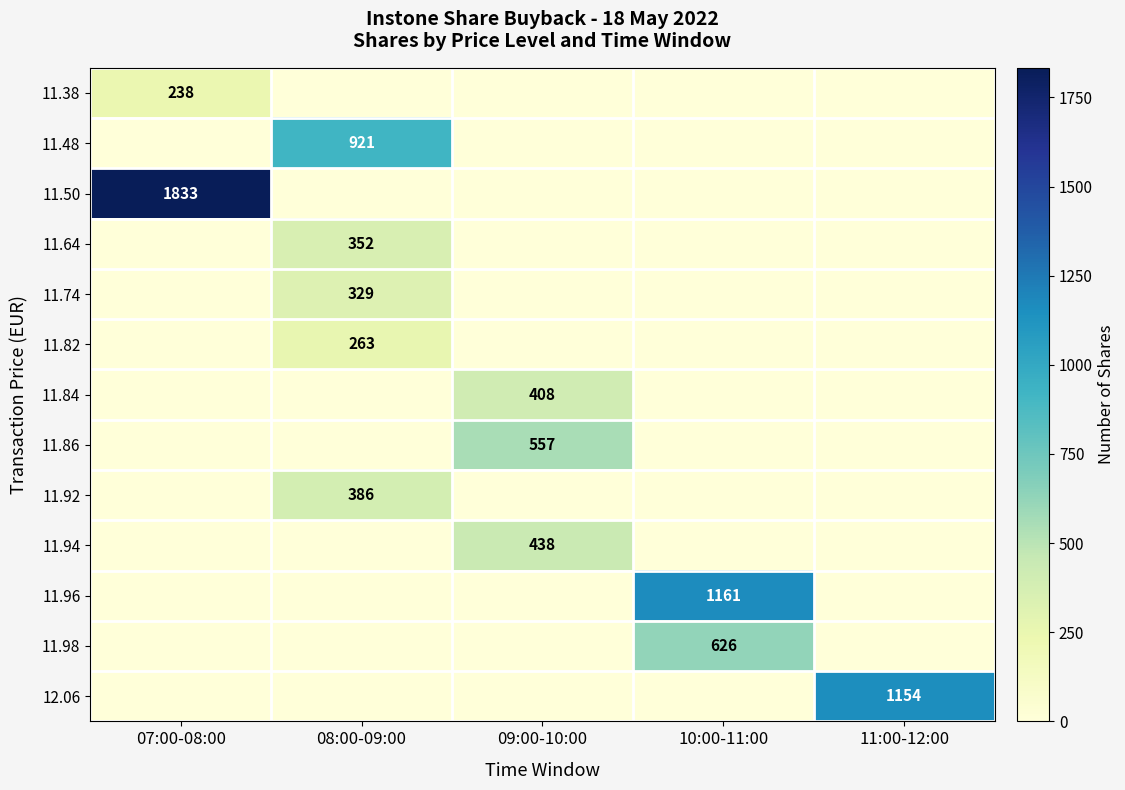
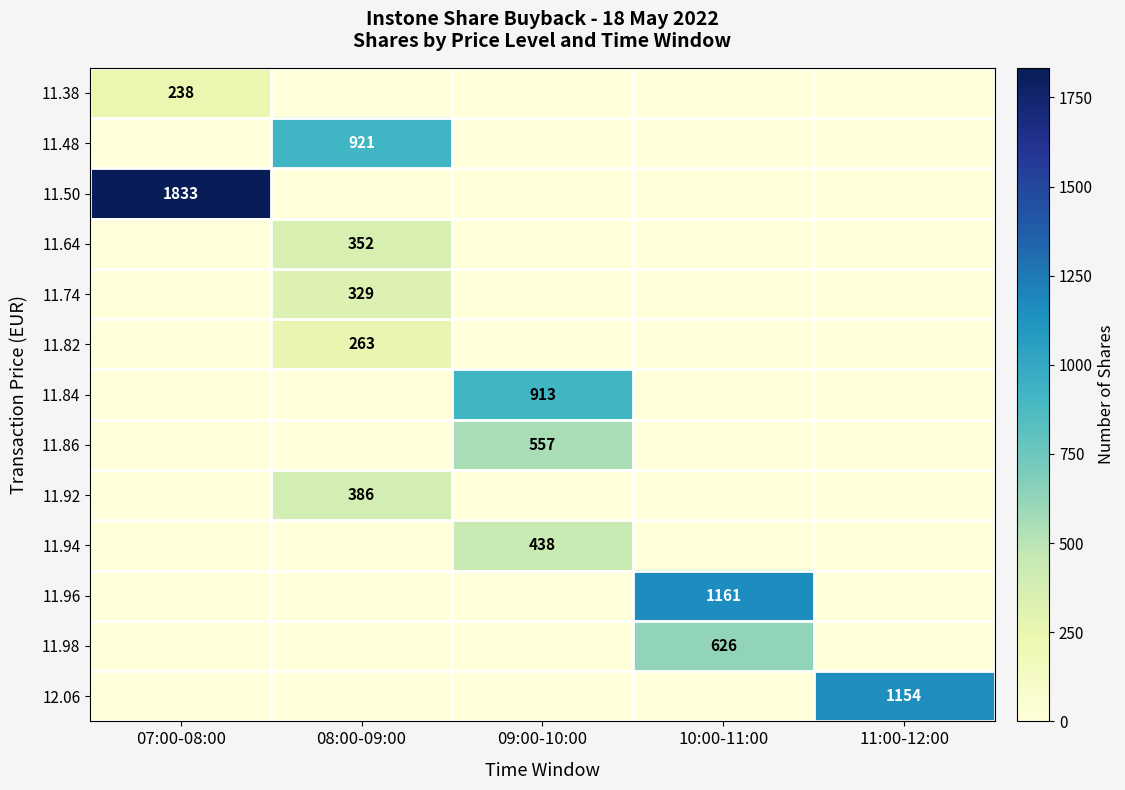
  {
    "11.38": {
      "07:00-08:00": 238
    },
    "11.48": {
      "08:00-09:00": 921
    },
    "11.50": {
      "07:00-08:00": 1833
    },
    "11.64": {
      "08:00-09:00": 352
    },
    "11.74": {
      "08:00-09:00": 329
    },
    "11.82": {
      "08:00-09:00": 263
    },
    "11.84": {
-     "09:00-10:00": 408
+     "09:00-10:00": 913
    },
    "11.86": {
      "09:00-10:00": 557
    },
    "11.92": {
      "08:00-09:00": 386
    },
    "11.94": {
      "09:00-10:00": 438
    },
    "11.96": {
      "10:00-11:00": 1161
    },
    "11.98": {
      "10:00-11:00": 626
    },
    "12.06": {
      "11:00-12:00": 1154
    }
  }
